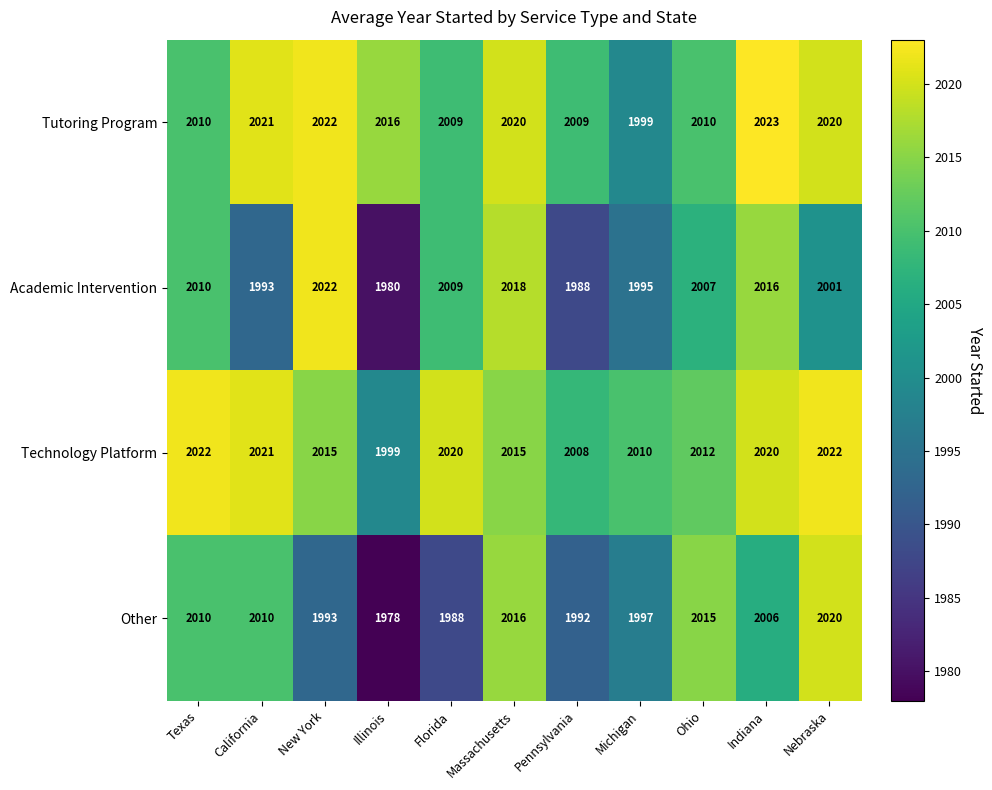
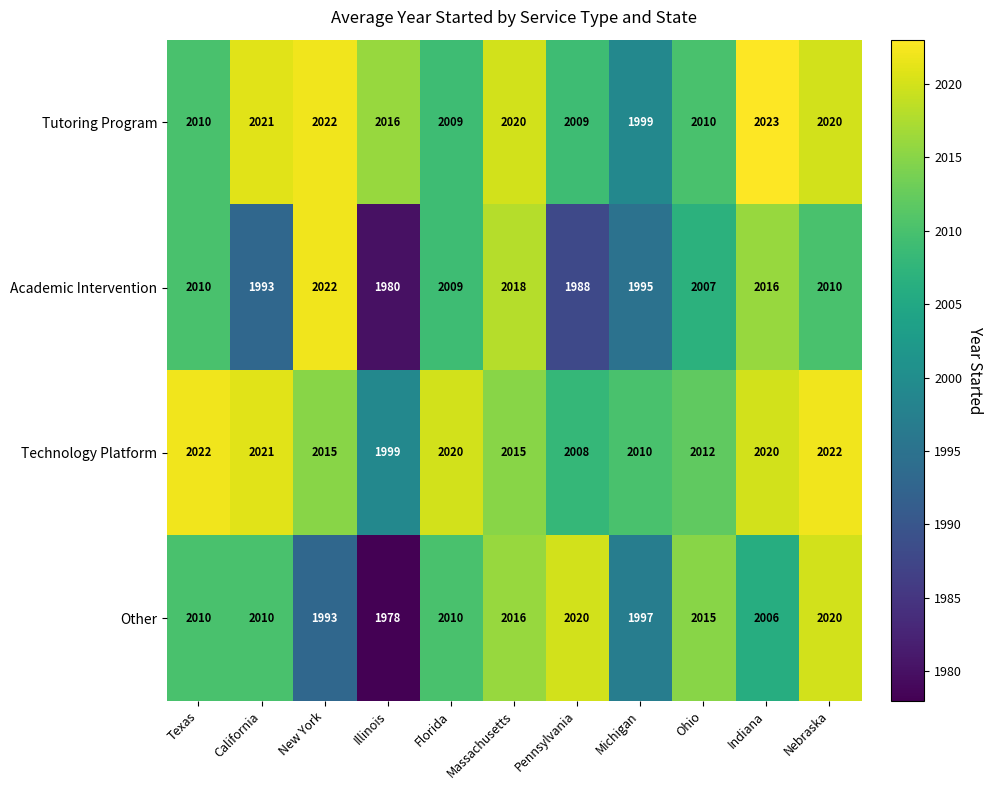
  {
    "Tutoring Program": {
      "Texas": 2010,
      "California": 2021,
      "New York": 2022,
      "Illinois": 2016,
      "Florida": 2009,
      "Massachusetts": 2020,
      "Pennsylvania": 2009,
      "Michigan": 1999,
      "Ohio": 2010,
      "Indiana": 2023,
      "Nebraska": 2020
    },
    "Academic Intervention": {
      "Texas": 2010,
      "California": 1993,
      "New York": 2022,
      "Illinois": 1980,
      "Florida": 2009,
      "Massachusetts": 2018,
      "Pennsylvania": 1988,
      "Michigan": 1995,
      "Ohio": 2007,
      "Indiana": 2016,
-     "Nebraska": 2001
+     "Nebraska": 2010
    },
    "Technology Platform": {
      "Texas": 2022,
      "California": 2021,
      "New York": 2015,
      "Illinois": 1999,
      "Florida": 2020,
      "Massachusetts": 2015,
      "Pennsylvania": 2008,
      "Michigan": 2010,
      "Ohio": 2012,
      "Indiana": 2020,
      "Nebraska": 2022
    },
    "Other": {
      "Texas": 2010,
      "California": 2010,
      "New York": 1993,
      "Illinois": 1978,
-     "Florida": 1988,
+     "Florida": 2010,
      "Massachusetts": 2016,
-     "Pennsylvania": 1992,
+     "Pennsylvania": 2020,
      "Michigan": 1997,
      "Ohio": 2015,
      "Indiana": 2006,
      "Nebraska": 2020
    }
  }
